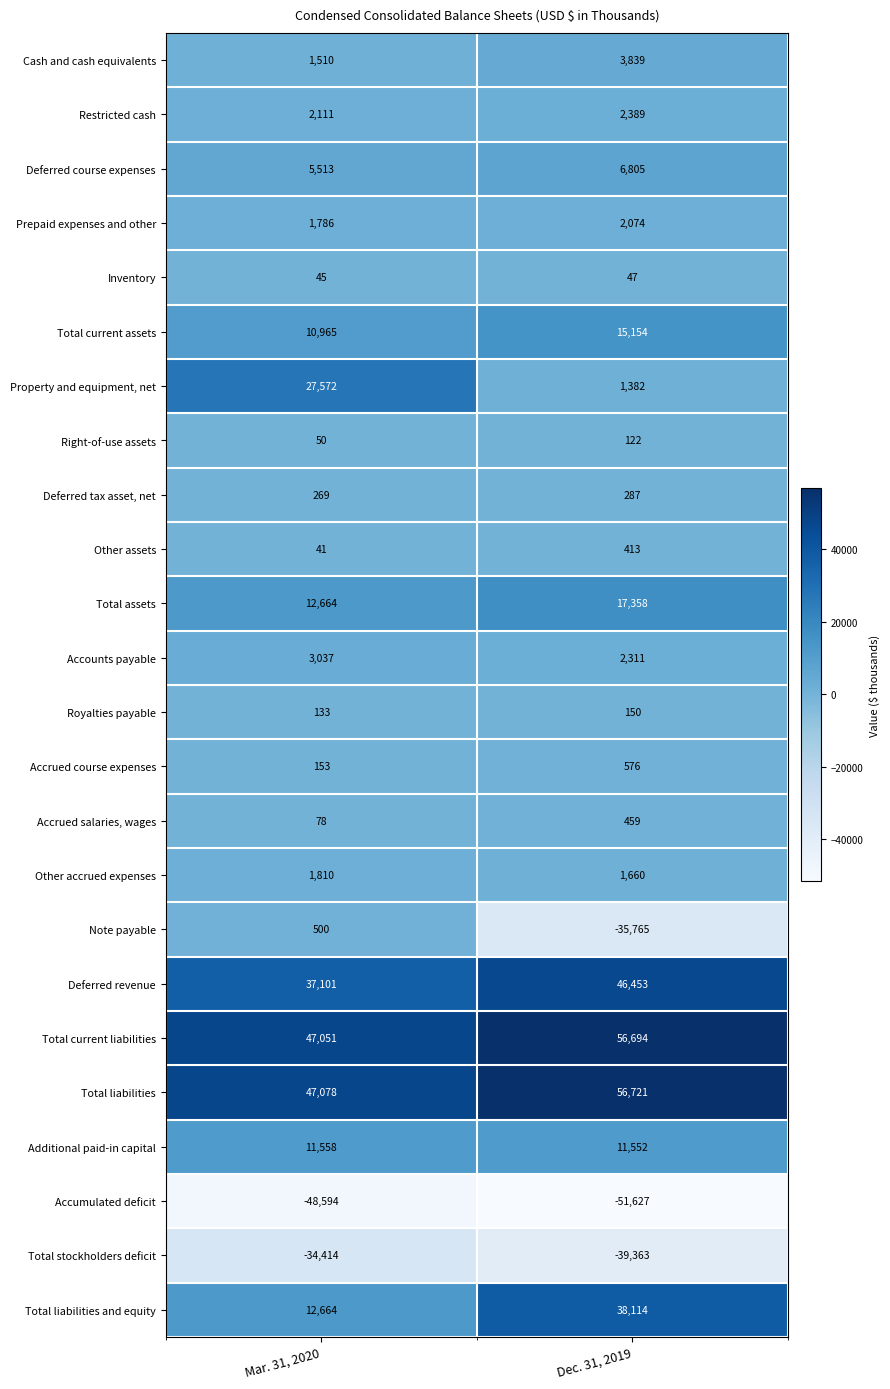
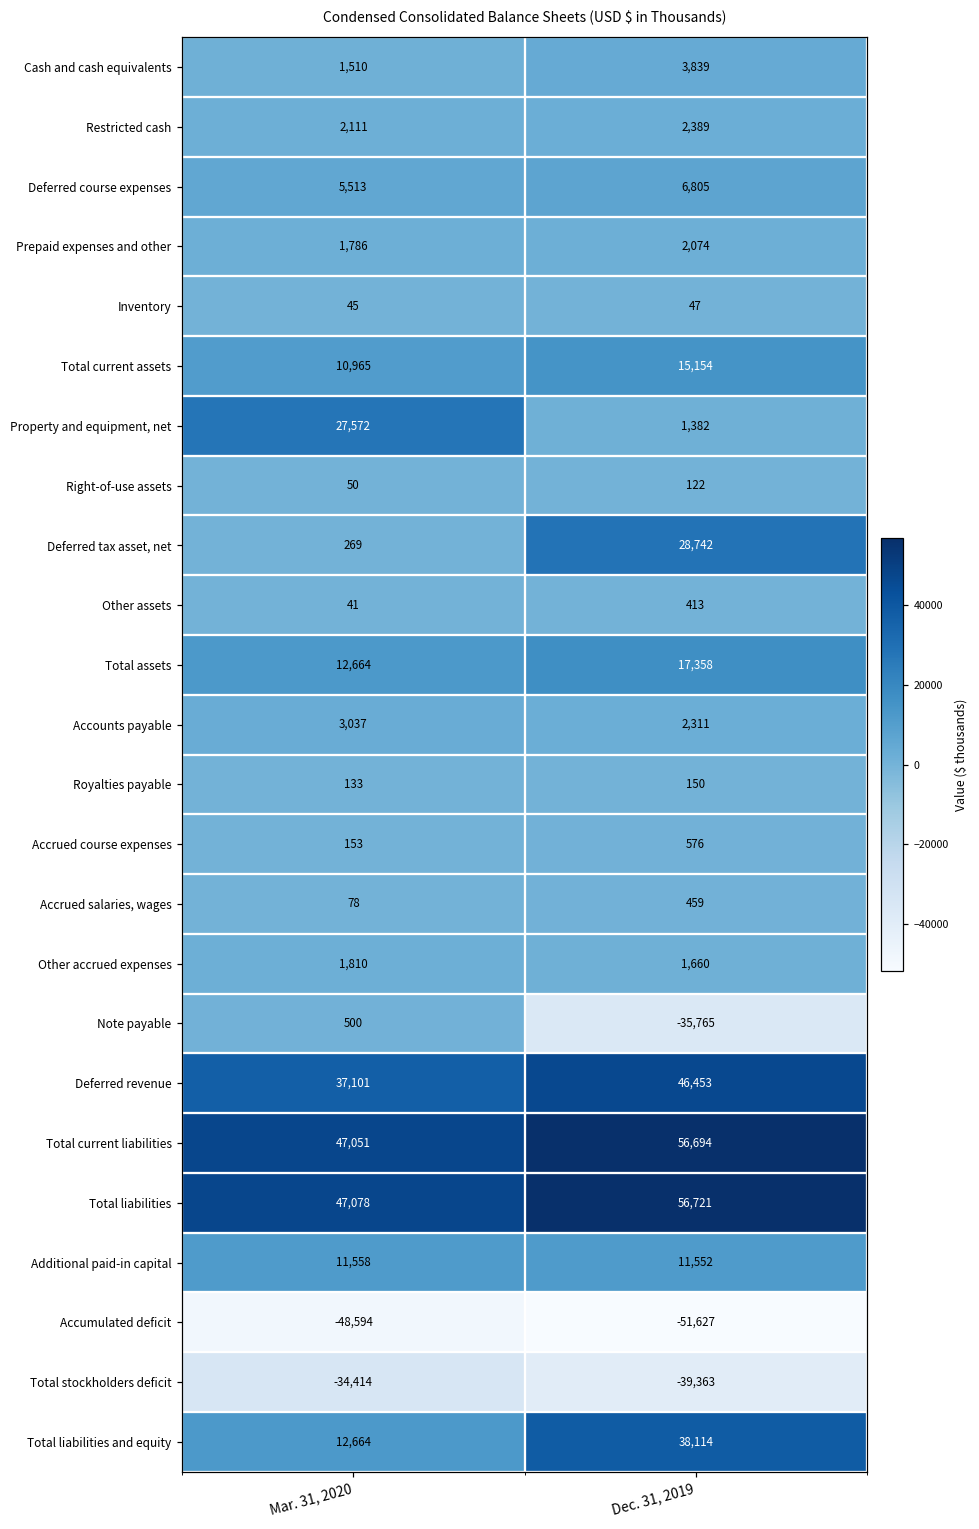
  {
    "Cash and cash equivalents": {
      "Mar. 31, 2020": "1,510",
      "Dec. 31, 2019": "3,839"
    },
    "Restricted cash": {
      "Mar. 31, 2020": "2,111",
      "Dec. 31, 2019": "2,389"
    },
    "Deferred course expenses": {
      "Mar. 31, 2020": "5,513",
      "Dec. 31, 2019": "6,805"
    },
    "Prepaid expenses and other": {
      "Mar. 31, 2020": "1,786",
      "Dec. 31, 2019": "2,074"
    },
    "Inventory": {
      "Mar. 31, 2020": "45",
      "Dec. 31, 2019": "47"
    },
    "Total current assets": {
      "Mar. 31, 2020": "10,965",
      "Dec. 31, 2019": "15,154"
    },
    "Property and equipment, net": {
      "Mar. 31, 2020": "27,572",
      "Dec. 31, 2019": "1,382"
    },
    "Right-of-use assets": {
      "Mar. 31, 2020": "50",
      "Dec. 31, 2019": "122"
    },
    "Deferred tax asset, net": {
      "Mar. 31, 2020": "269",
-     "Dec. 31, 2019": "287"
+     "Dec. 31, 2019": "28,742"
    },
    "Other assets": {
      "Mar. 31, 2020": "41",
      "Dec. 31, 2019": "413"
    },
    "Total assets": {
      "Mar. 31, 2020": "12,664",
      "Dec. 31, 2019": "17,358"
    },
    "Accounts payable": {
      "Mar. 31, 2020": "3,037",
      "Dec. 31, 2019": "2,311"
    },
    "Royalties payable": {
      "Mar. 31, 2020": "133",
      "Dec. 31, 2019": "150"
    },
    "Accrued course expenses": {
      "Mar. 31, 2020": "153",
      "Dec. 31, 2019": "576"
    },
    "Accrued salaries, wages": {
      "Mar. 31, 2020": "78",
      "Dec. 31, 2019": "459"
    },
    "Other accrued expenses": {
      "Mar. 31, 2020": "1,810",
      "Dec. 31, 2019": "1,660"
    },
    "Note payable": {
      "Mar. 31, 2020": "500",
      "Dec. 31, 2019": "-35,765"
    },
    "Deferred revenue": {
      "Mar. 31, 2020": "37,101",
      "Dec. 31, 2019": "46,453"
    },
    "Total current liabilities": {
      "Mar. 31, 2020": "47,051",
      "Dec. 31, 2019": "56,694"
    },
    "Total liabilities": {
      "Mar. 31, 2020": "47,078",
      "Dec. 31, 2019": "56,721"
    },
    "Additional paid-in capital": {
      "Mar. 31, 2020": "11,558",
      "Dec. 31, 2019": "11,552"
    },
    "Accumulated deficit": {
      "Mar. 31, 2020": "-48,594",
      "Dec. 31, 2019": "-51,627"
    },
    "Total stockholders deficit": {
      "Mar. 31, 2020": "-34,414",
      "Dec. 31, 2019": "-39,363"
    },
    "Total liabilities and equity": {
      "Mar. 31, 2020": "12,664",
      "Dec. 31, 2019": "38,114"
    }
  }
